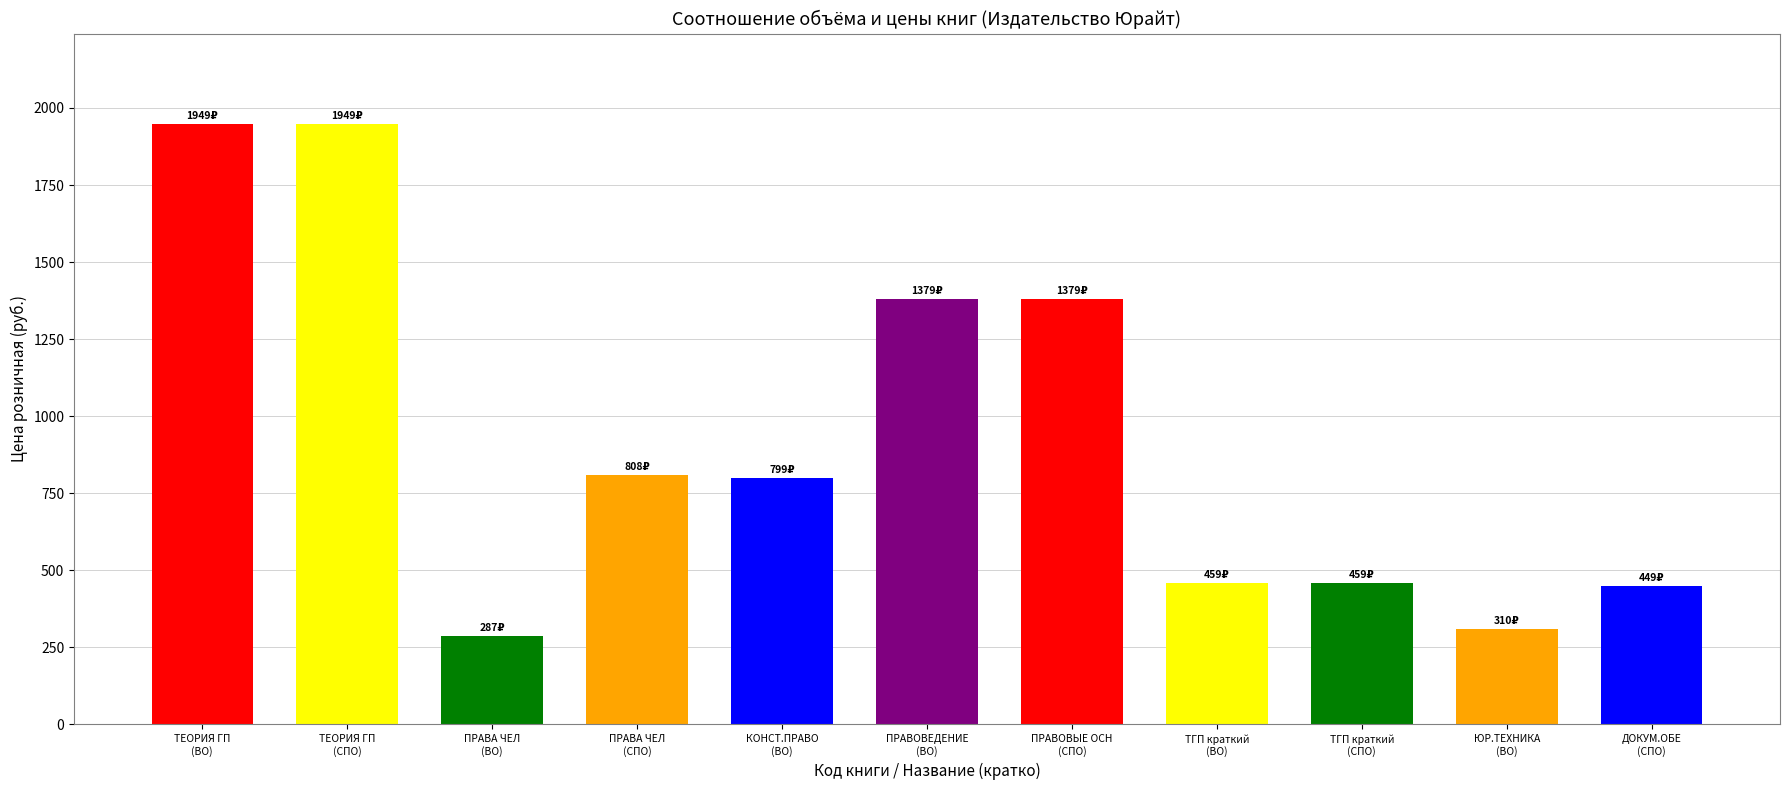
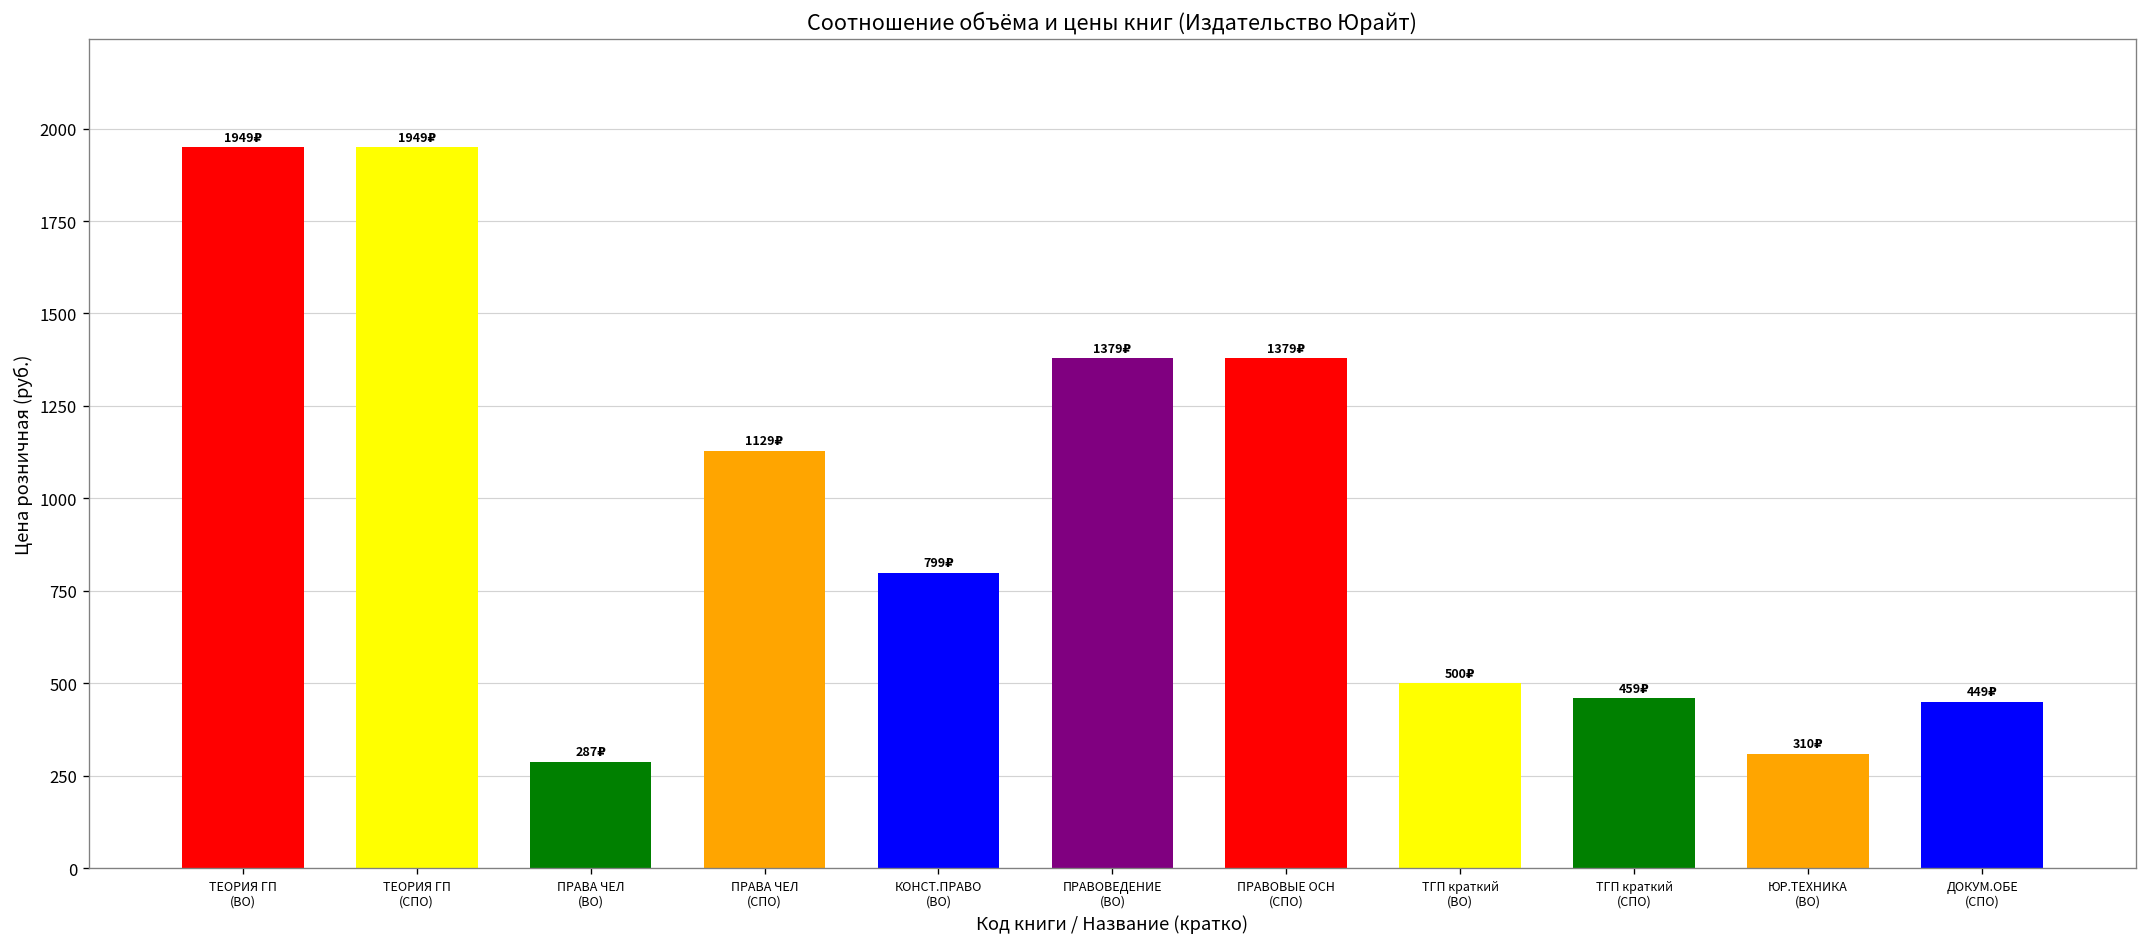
  {
    "ТЕОРИЯ ГП (ВО)": "1949₽",
    "ТЕОРИЯ ГП (СПО)": "1949₽",
    "ПРАВА ЧЕЛ (ВО)": "287₽",
-   "ПРАВА ЧЕЛ (СПО)": "808₽",
+   "ПРАВА ЧЕЛ (СПО)": "1129₽",
    "КОНСТ.ПРАВО (ВО)": "799₽",
    "ПРАВОВЕДЕНИЕ (ВО)": "1379₽",
    "ПРАВОВЫЕ ОСН (СПО)": "1379₽",
-   "ТГП краткий (ВО)": "459₽",
+   "ТГП краткий (ВО)": "500₽",
    "ТГП краткий (СПО)": "459₽",
    "ЮР.ТЕХНИКА (ВО)": "310₽",
    "ДОКУМ.ОБЕ (СПО)": "449₽"
  }
